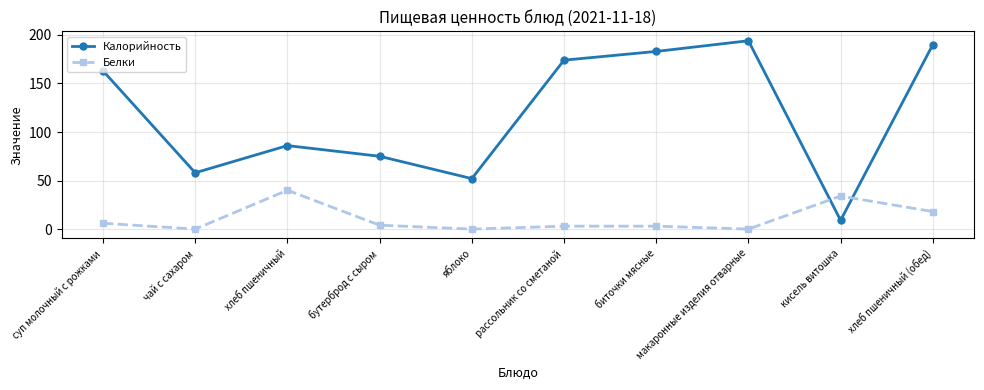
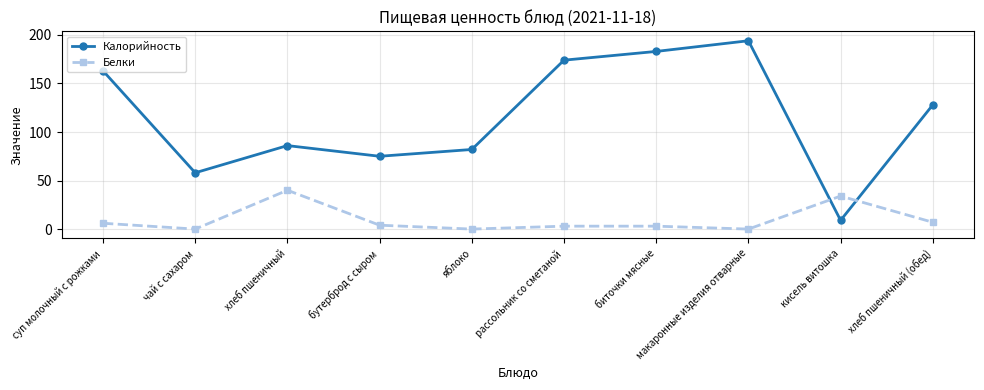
  {
    "Калорийность": {
      "чай с сахаром": 60,
      "хлеб пшеничный": 90,
      "бутерброд с сыром": 80,
-     "яблоко": 50,
+     "яблоко": 80,
      "рассольник со сметаной": 170,
      "биточки мясные": 180,
      "макаронные изделия отварные": 190,
      "кисель витошка": 10,
-     "хлеб пшеничный (обед)": 190
+     "хлеб пшеничный (обед)": 130
    },
    "Белки": {
      "суп молочный с рожками": 10,
      "чай с сахаром": 0,
      "хлеб пшеничный": 40,
      "бутерброд с сыром": 0,
      "яблоко": 0,
      "рассольник со сметаной": 0,
      "биточки мясные": 0,
      "макаронные изделия отварные": 0,
      "кисель витошка": 30,
-     "хлеб пшеничный (обед)": 20
+     "хлеб пшеничный (обед)": 10
    }
  }
